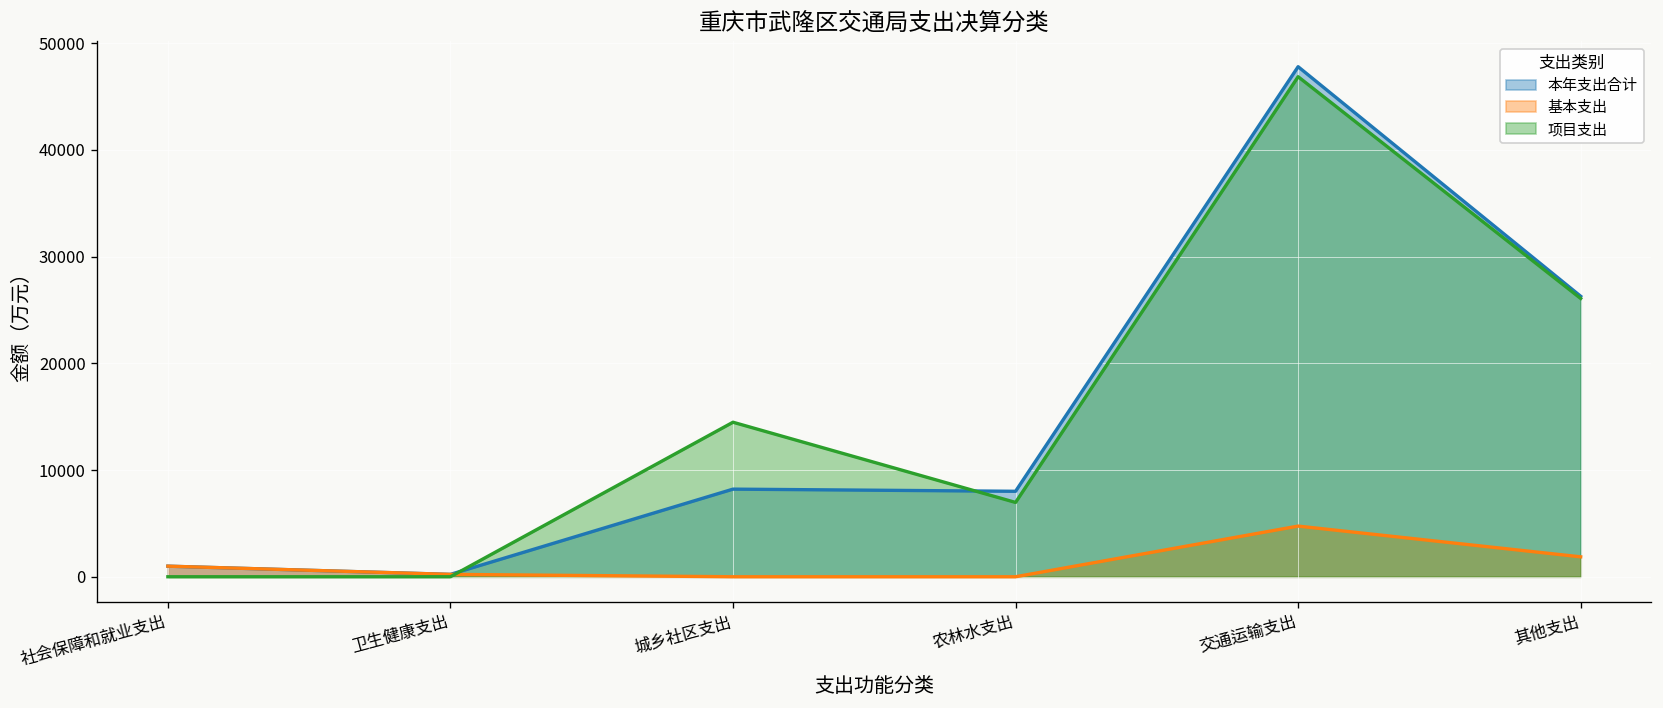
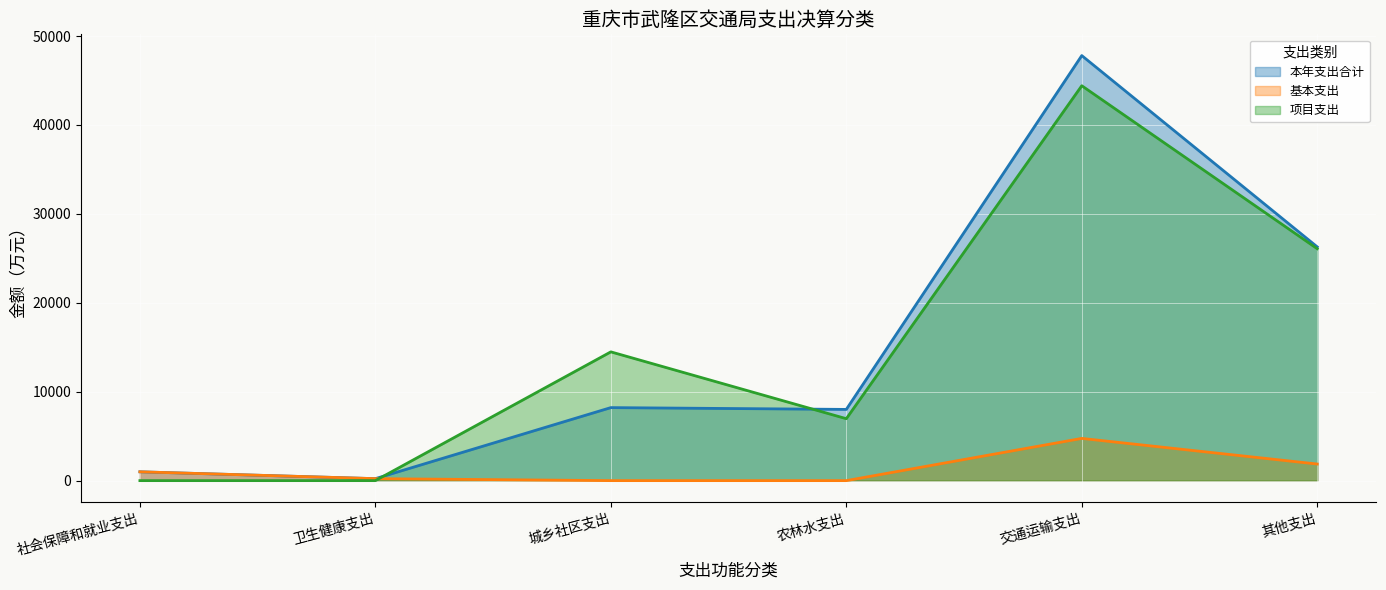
  {
    "本年支出合计": {
      "城乡社区支出": 8000,
      "农林水支出": 8000,
      "交通运输支出": 48000
    },
    "基本支出": {
      "城乡社区支出": 0,
      "农林水支出": 0,
      "交通运输支出": 5000,
      "其他支出": 2000
    },
    "项目支出": {
      "社会保障和就业支出": 0,
      "城乡社区支出": 14000,
      "农林水支出": 7000,
-     "交通运输支出": 47000
+     "交通运输支出": 44000
    }
  }
